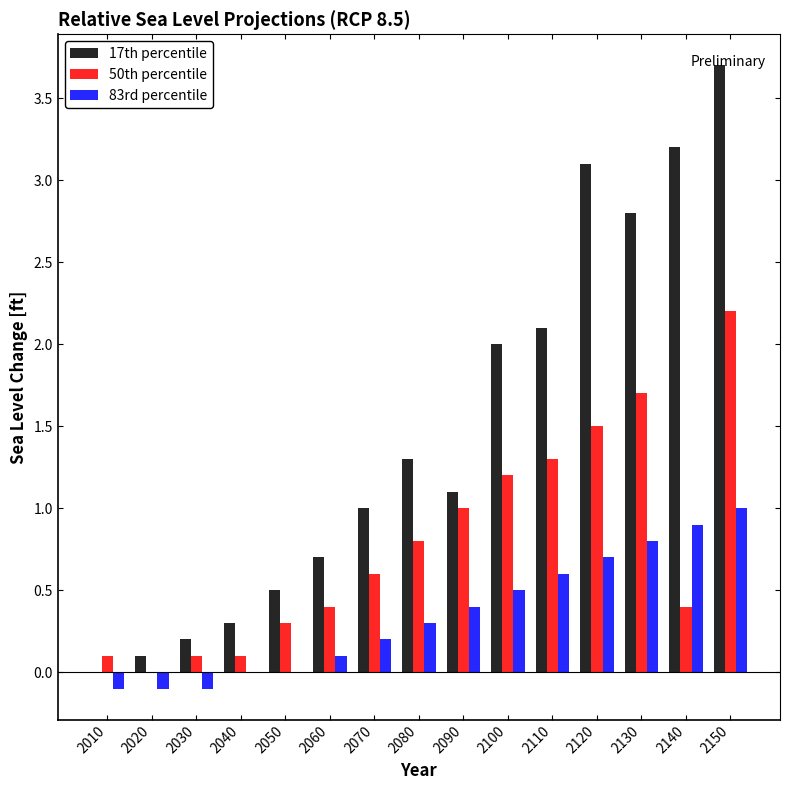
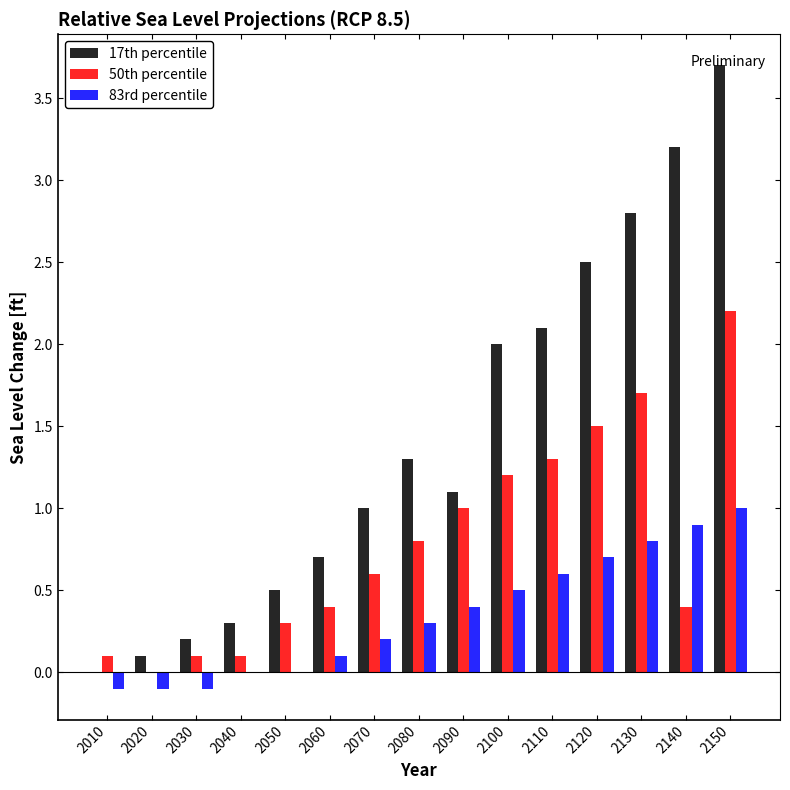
  {
    "17th percentile": {
      "2010": 0.0,
      "2020": 0.1,
      "2030": 0.2,
      "2040": 0.3,
      "2050": 0.5,
      "2060": 0.7,
      "2070": 1.0,
      "2080": 1.3,
      "2090": 1.1,
      "2100": 2.0,
      "2110": 2.1,
-     "2120": 3.1,
+     "2120": 2.5,
      "2130": 2.8,
      "2140": 3.2,
      "2150": 3.7
    },
    "50th percentile": {
      "2010": 0.1,
      "2020": 0.0,
      "2030": 0.1,
      "2040": 0.1,
      "2050": 0.3,
      "2060": 0.4,
      "2070": 0.6,
      "2080": 0.8,
      "2090": 1.0,
      "2100": 1.2,
      "2110": 1.3,
      "2120": 1.5,
      "2130": 1.7,
      "2140": 0.4,
      "2150": 2.2
    },
    "83rd percentile": {
      "2010": -0.1,
      "2020": -0.1,
      "2030": -0.1,
      "2040": 0.0,
      "2050": 0.0,
      "2060": 0.1,
      "2070": 0.2,
      "2080": 0.3,
      "2090": 0.4,
      "2100": 0.5,
      "2110": 0.6,
      "2120": 0.7,
      "2130": 0.8,
      "2140": 0.9,
      "2150": 1.0
    }
  }
